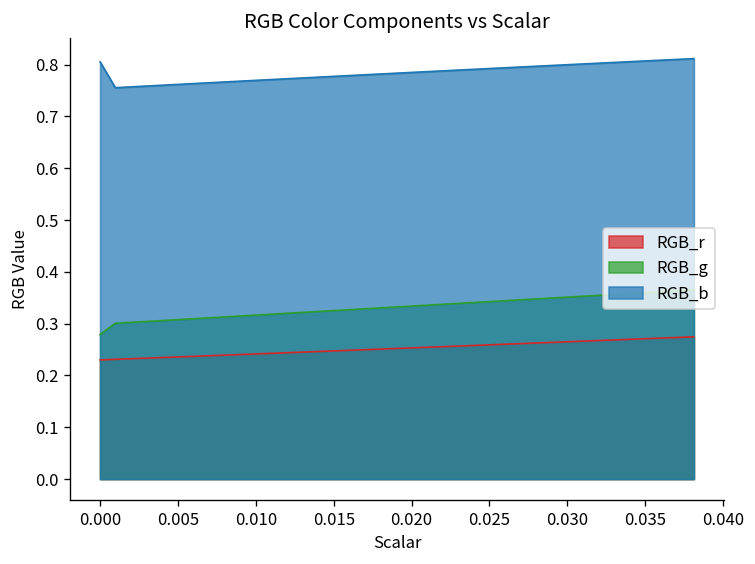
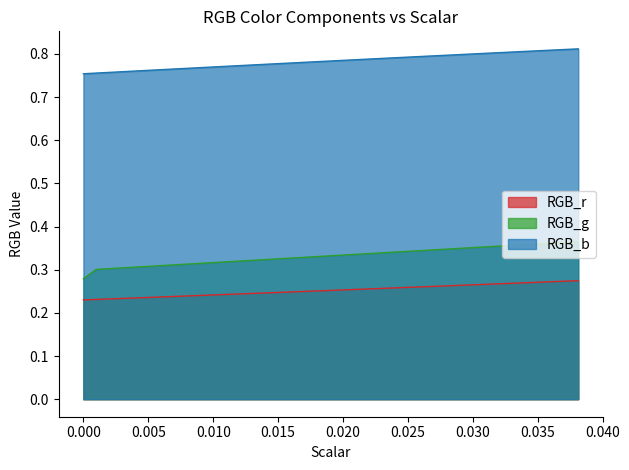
  {
    "RGB_r": {
      "0.000": 0.23
    },
    "RGB_g": {
      "0.000": 0.28
    },
    "RGB_b": {
-     "0.000": 0.81
+     "0.000": 0.75
    }
  }
